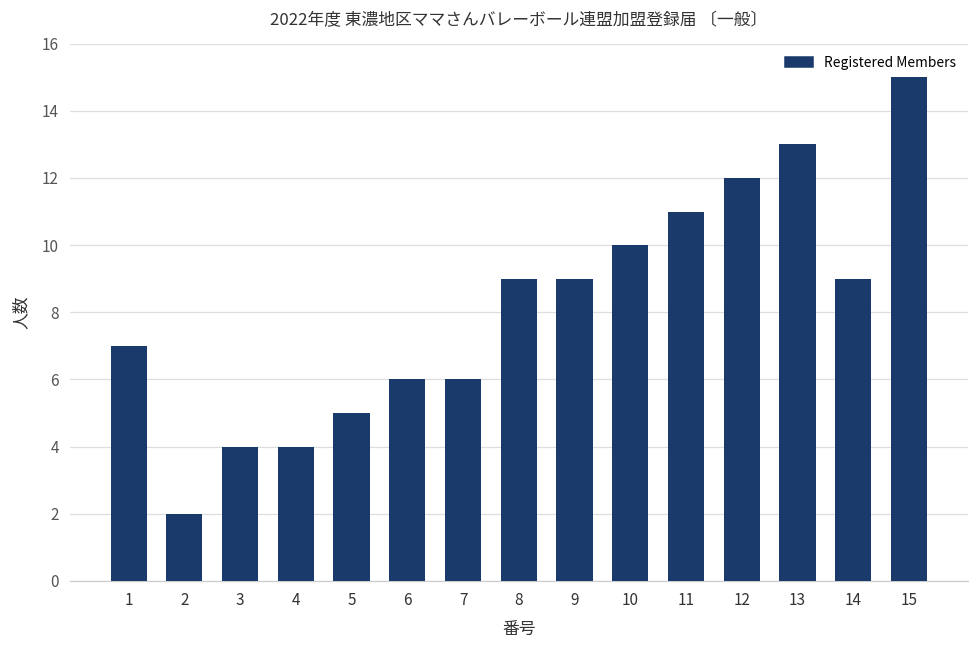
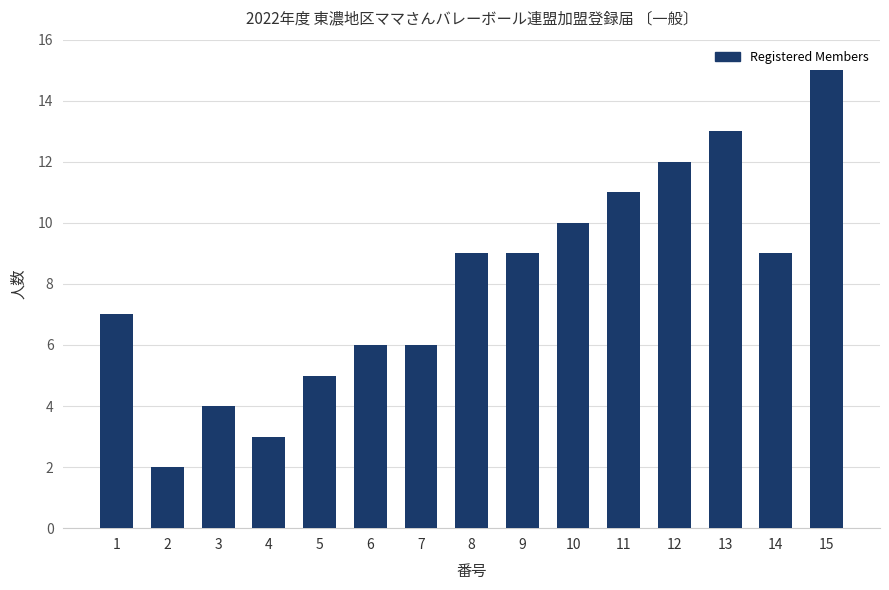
  {
    "1": 7,
    "2": 2,
    "3": 4,
-   "4": 4,
+   "4": 3,
    "5": 5,
    "6": 6,
    "7": 6,
    "8": 9,
    "9": 9,
    "10": 10,
    "11": 11,
    "12": 12,
    "13": 13,
    "14": 9,
    "15": 15
  }
